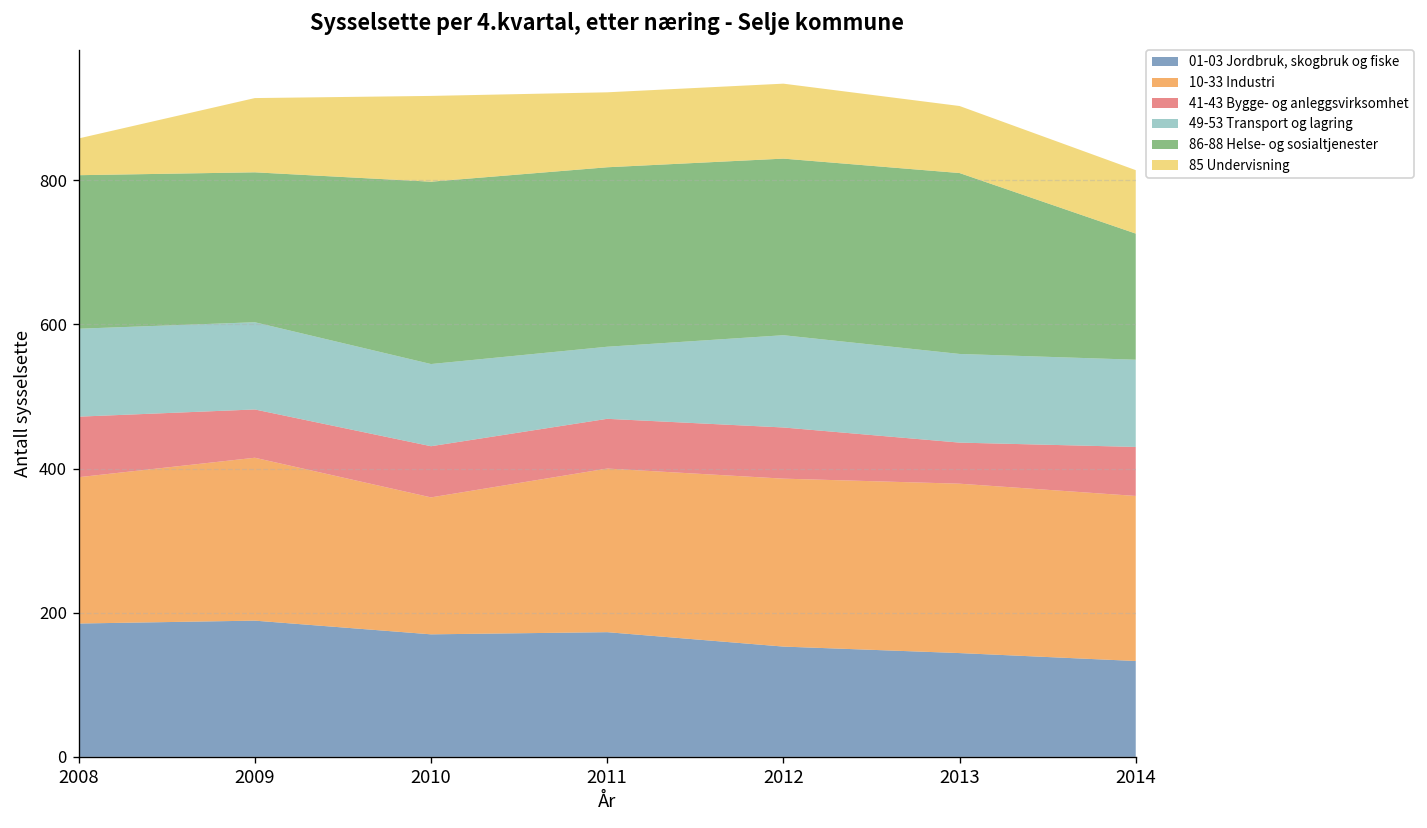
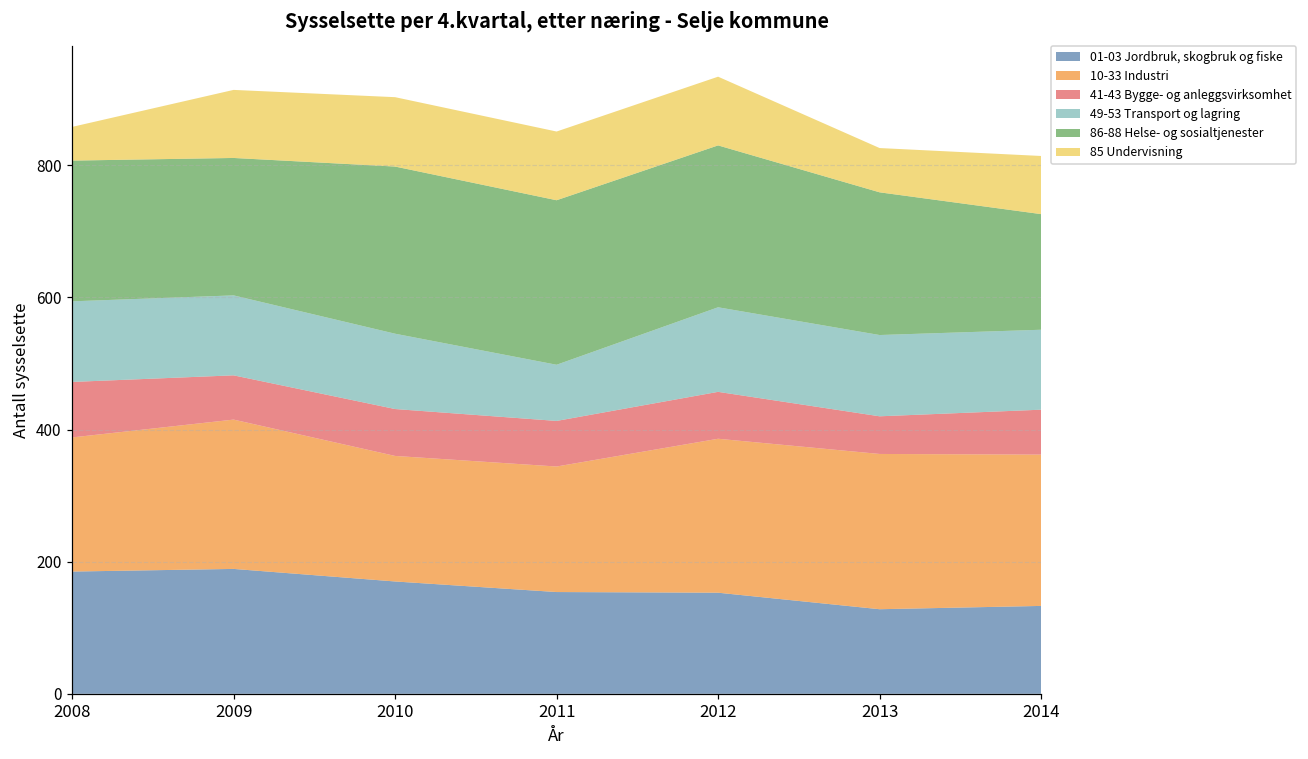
  {
    "01-03 Jordbruk, skogbruk og fiske": {
      "2008": 190,
      "2009": 190,
      "2010": 170,
-     "2011": 170,
+     "2011": 150,
      "2012": 150,
-     "2013": 140,
+     "2013": 130,
      "2014": 130
    },
    "10-33 Industri": {
      "2008": 200,
      "2009": 230,
      "2010": 190,
-     "2011": 230,
+     "2011": 190,
      "2012": 230,
      "2013": 240,
      "2014": 230
    },
    "41-43 Bygge- og anleggsvirksomhet": {
      "2008": 80,
      "2009": 70,
      "2010": 70,
      "2011": 70,
      "2012": 70,
      "2013": 60,
      "2014": 70
    },
    "49-53 Transport og lagring": {
      "2008": 120,
      "2009": 120,
      "2010": 110,
-     "2011": 100,
+     "2011": 90,
      "2012": 130,
      "2013": 120,
      "2014": 120
    },
    "86-88 Helse- og sosialtjenester": {
      "2008": 210,
      "2009": 210,
      "2010": 250,
      "2011": 250,
      "2012": 250,
-     "2013": 250,
+     "2013": 220,
      "2014": 180
    },
    "85 Undervisning": {
      "2008": 50,
      "2009": 100,
-     "2010": 120,
+     "2010": 110,
      "2011": 100,
      "2012": 100,
-     "2013": 90,
+     "2013": 70,
      "2014": 90
    }
  }
